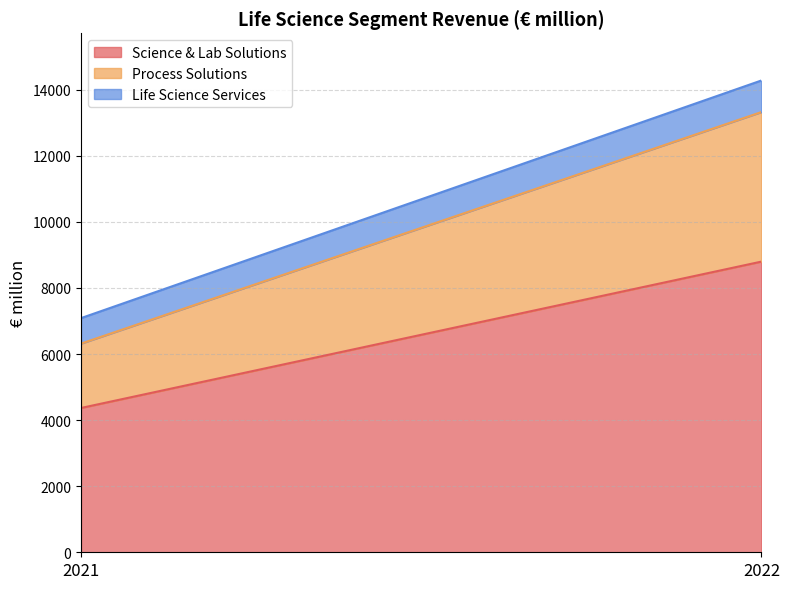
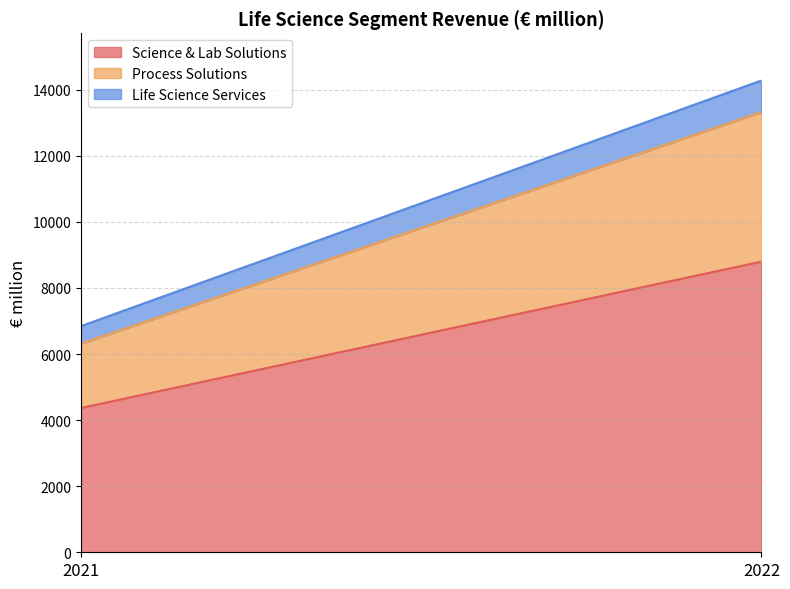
  {
    "Science & Lab Solutions": {
      "2021": 4400,
      "2022": 8800
    },
    "Process Solutions": {
      "2021": 1900,
      "2022": 4500
    },
    "Life Science Services": {
-     "2021": 800,
+     "2021": 500,
      "2022": 1000
    }
  }
